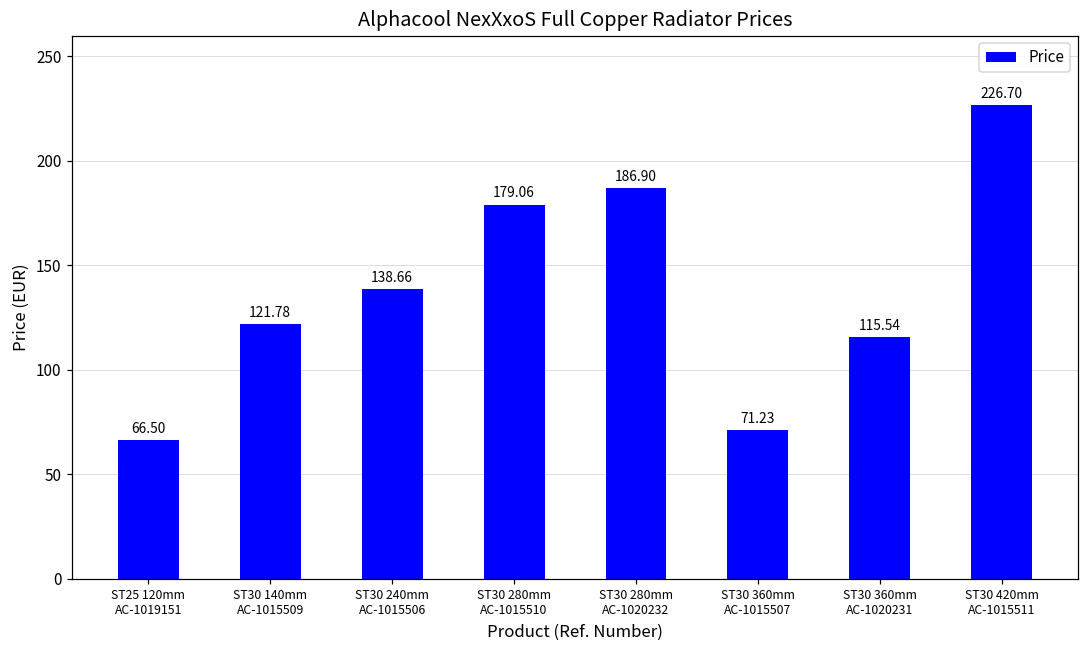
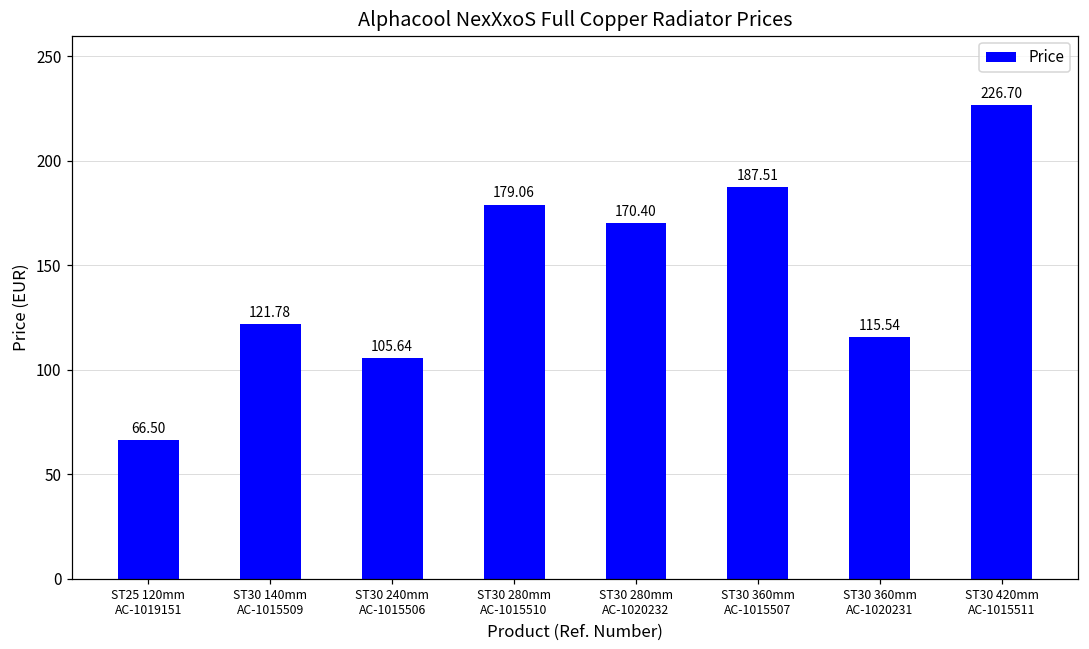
  {
    "ST25 120mm AC-1019151": 66.50,
    "ST30 140mm AC-1015509": 121.78,
-   "ST30 240mm AC-1015506": 138.66,
+   "ST30 240mm AC-1015506": 105.64,
    "ST30 280mm AC-1015510": 179.06,
-   "ST30 280mm AC-1020232": 186.90,
-   "ST30 360mm AC-1015507": 71.23,
+   "ST30 280mm AC-1020232": 170.40,
+   "ST30 360mm AC-1015507": 187.51,
    "ST30 360mm AC-1020231": 115.54,
    "ST30 420mm AC-1015511": 226.70
  }
